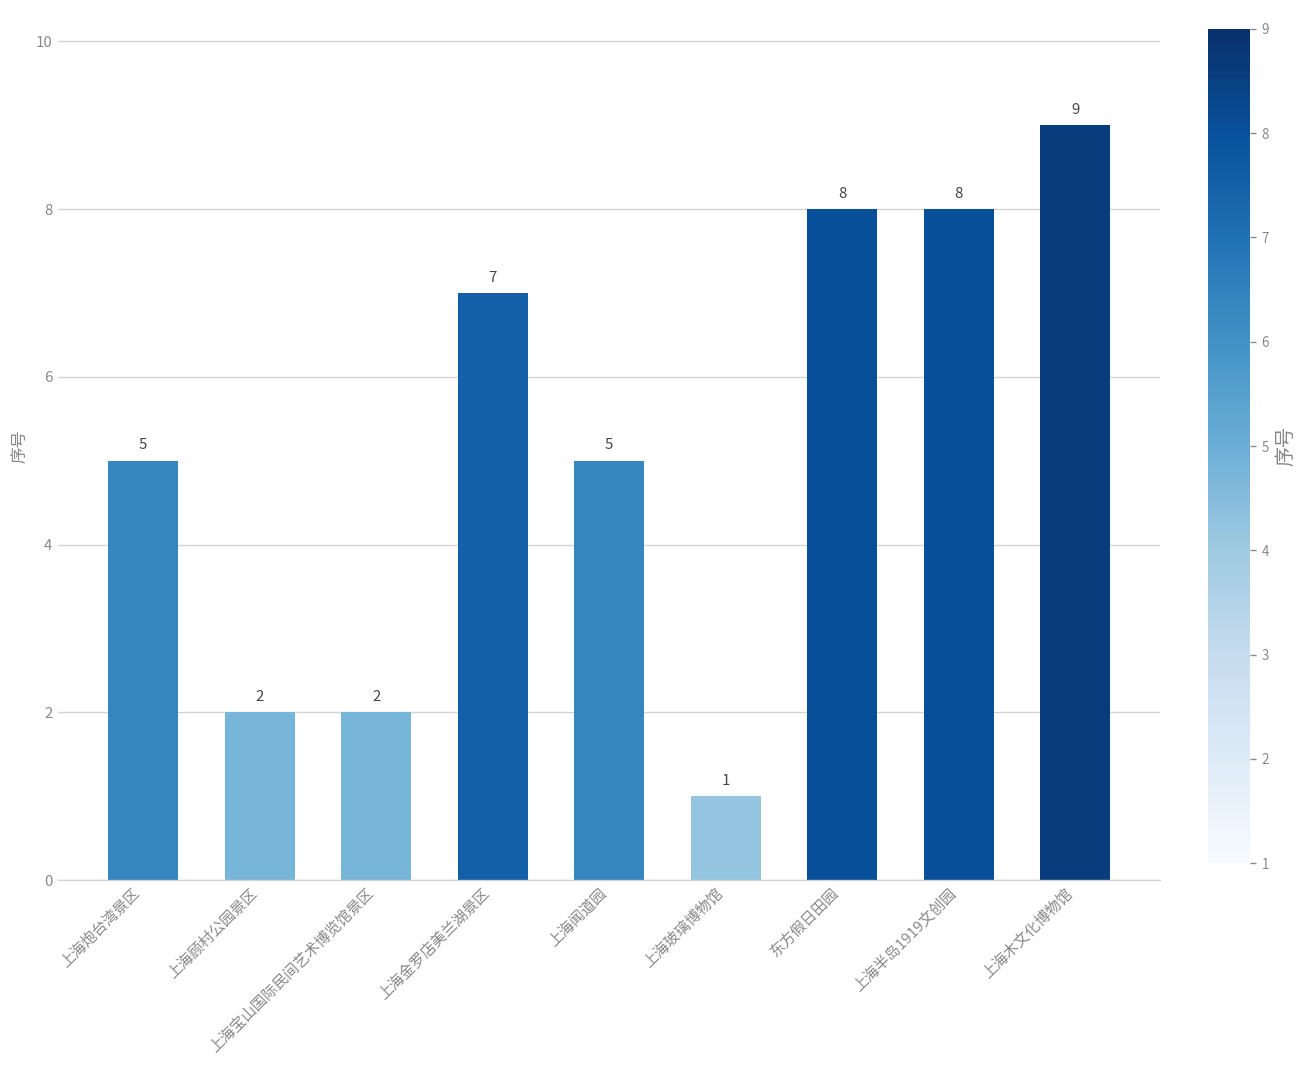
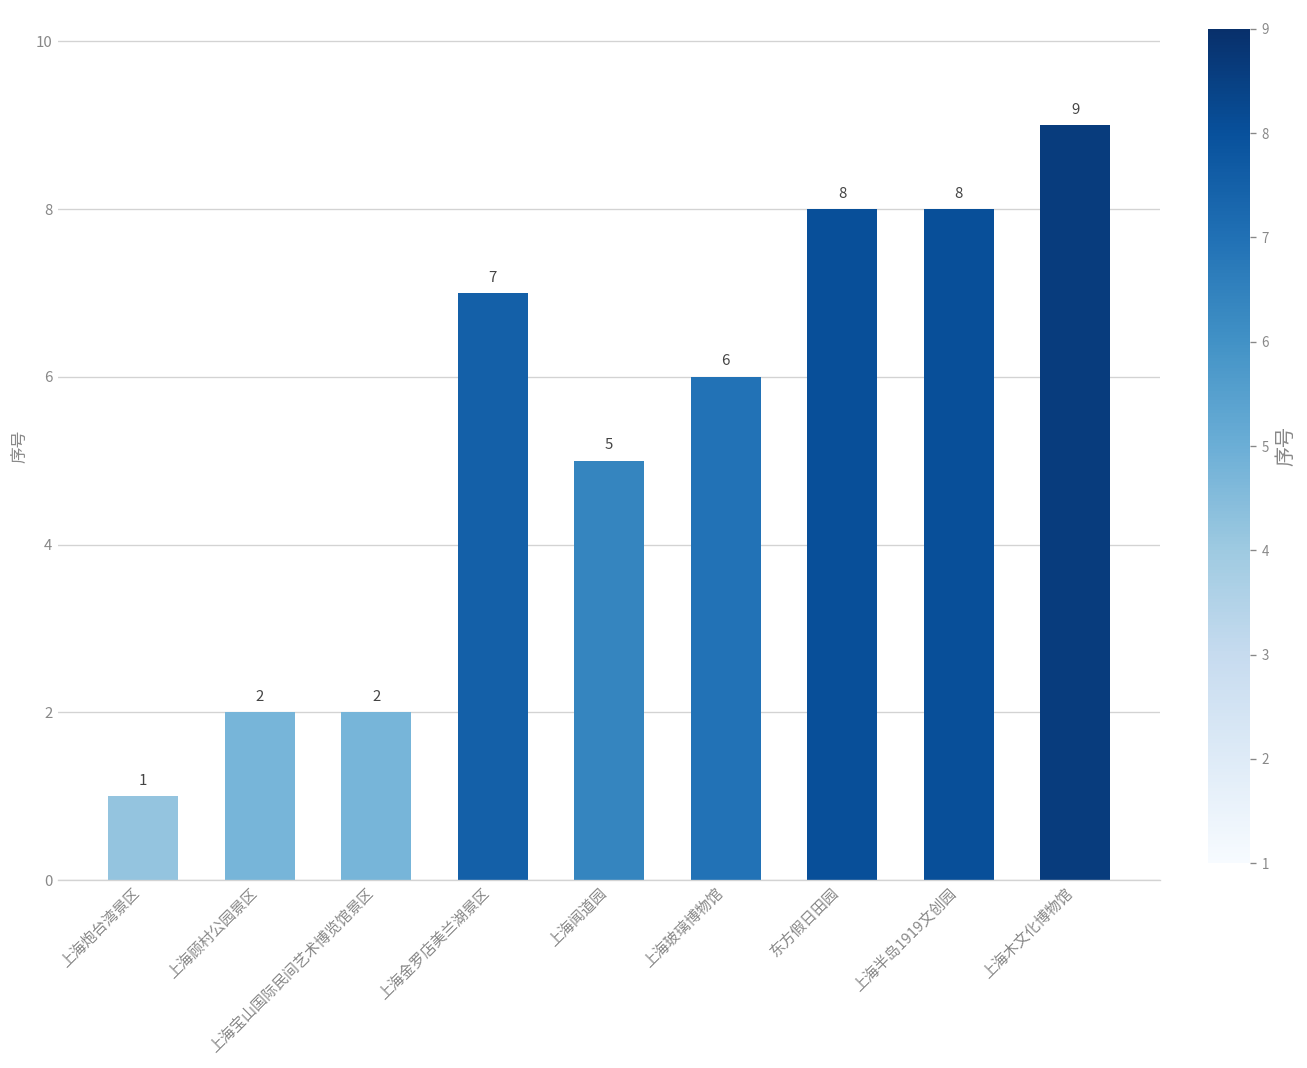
  {
-   "上海炮台湾景区": 5,
+   "上海炮台湾景区": 1,
    "上海顾村公园景区": 2,
    "上海宝山国际民间艺术博览馆景区": 2,
    "上海金罗店美兰湖景区": 7,
    "上海闻道园": 5,
-   "上海玻璃博物馆": 1,
+   "上海玻璃博物馆": 6,
    "东方假日田园": 8,
    "上海半岛1919文创园": 8,
    "上海木文化博物馆": 9
  }
